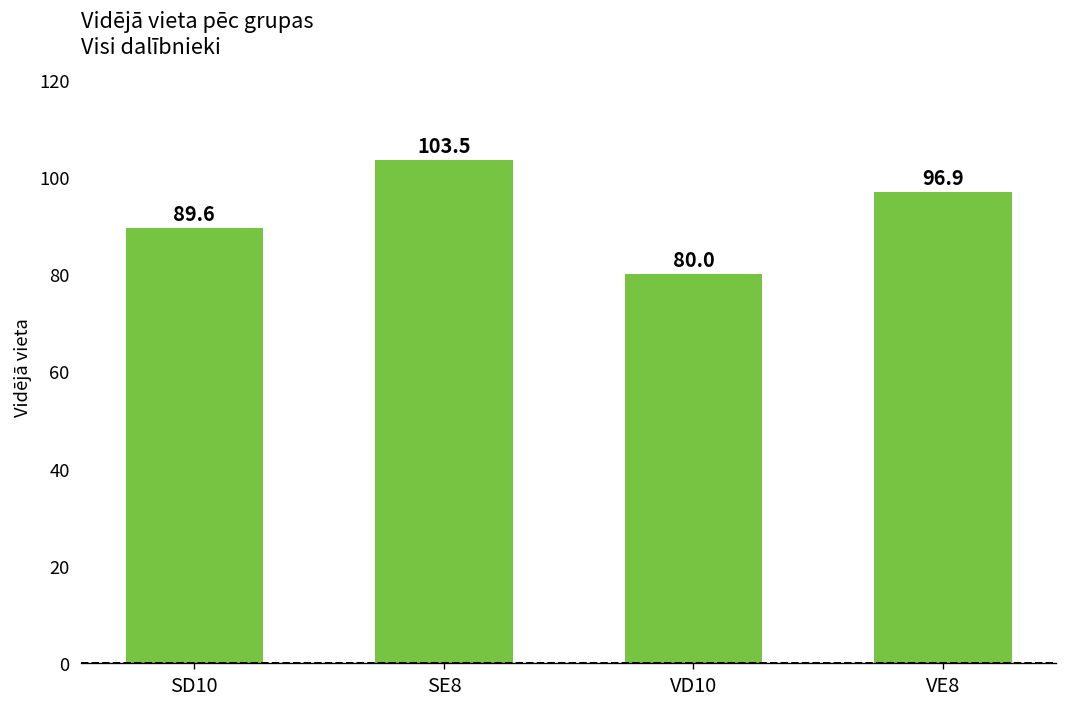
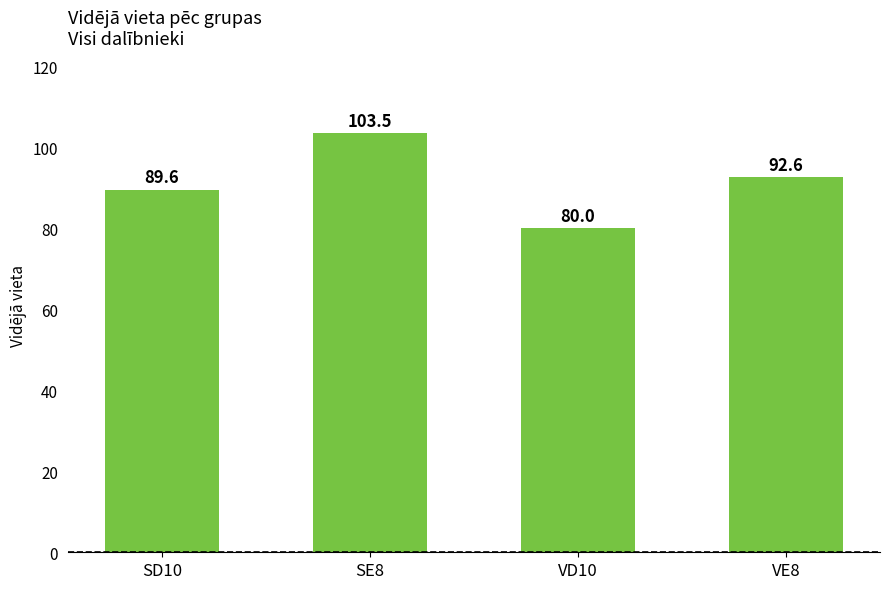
  {
    "SD10": 89.6,
    "SE8": 103.5,
    "VD10": 80.0,
-   "VE8": 96.9
+   "VE8": 92.6
  }
